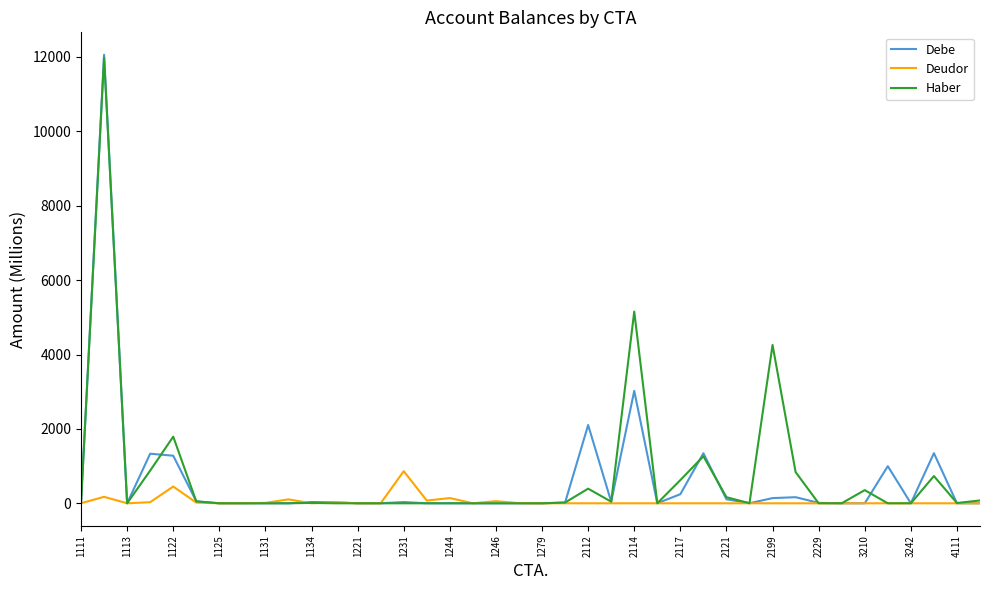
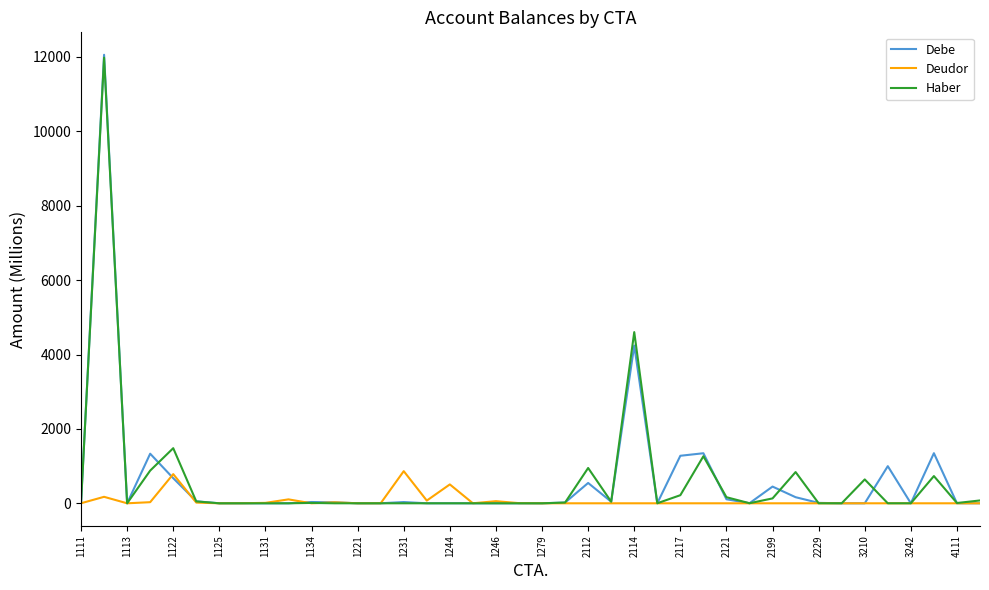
  {
    "Debe": {
-     "1122": 1300,
-     "2112": 2100,
-     "2114": 3000,
-     "2117": 200,
-     "2199": 100
+     "1122": 700,
+     "2112": 500,
+     "2114": 4200,
+     "2117": 1300,
+     "2199": 400
    },
    "Deudor": {
-     "1122": 500,
+     "1122": 800,
      "1231": 900,
-     "1244": 100,
+     "1244": 500,
      "2112": 0,
      "2114": 0,
      "2117": 0,
      "2121": 0,
      "2199": 0
    },
    "Haber": {
-     "1122": 1800,
-     "2112": 400,
-     "2114": 5200,
-     "2117": 600,
-     "2199": 4300,
-     "3210": 400
+     "1122": 1500,
+     "2112": 900,
+     "2114": 4600,
+     "2117": 200,
+     "2199": 100,
+     "3210": 600
    }
  }
